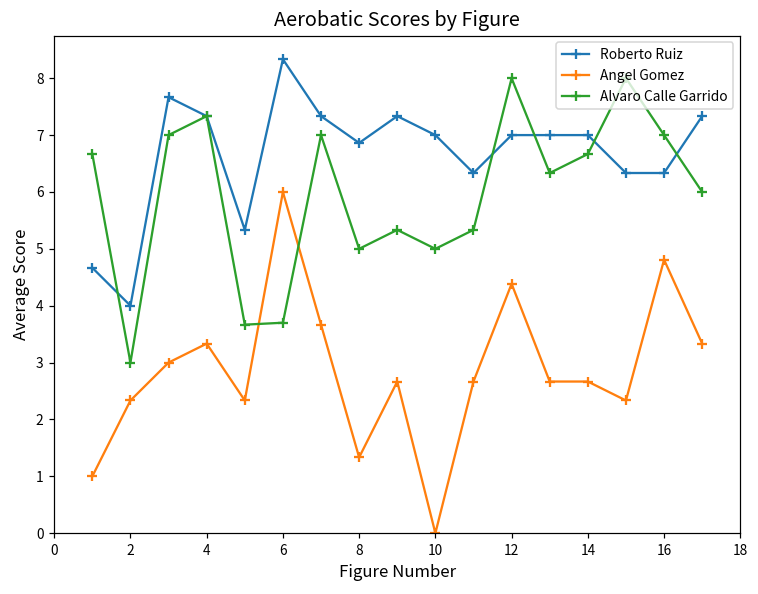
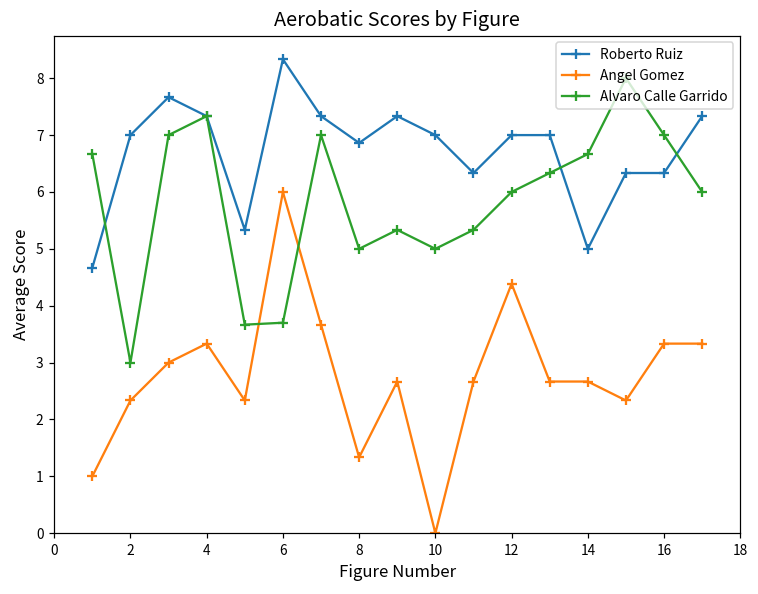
  {
    "Roberto Ruiz": {
-     "2": 4,
+     "2": 7,
      "6": 8.3,
      "8": 6.9,
      "10": 7,
      "12": 7,
-     "14": 7,
+     "14": 5,
      "16": 6.3
    },
    "Angel Gomez": {
      "2": 2.3,
      "4": 3.3,
      "6": 6.0,
      "8": 1.3,
      "10": 0.0,
      "12": 4.4,
      "14": 2.7,
-     "16": 4.8
+     "16": 3.3
    },
    "Alvaro Calle Garrido": {
      "2": 3,
      "6": 3.7,
      "8": 5,
      "10": 5,
-     "12": 8,
+     "12": 6,
      "14": 6.7,
      "16": 7
    }
  }
